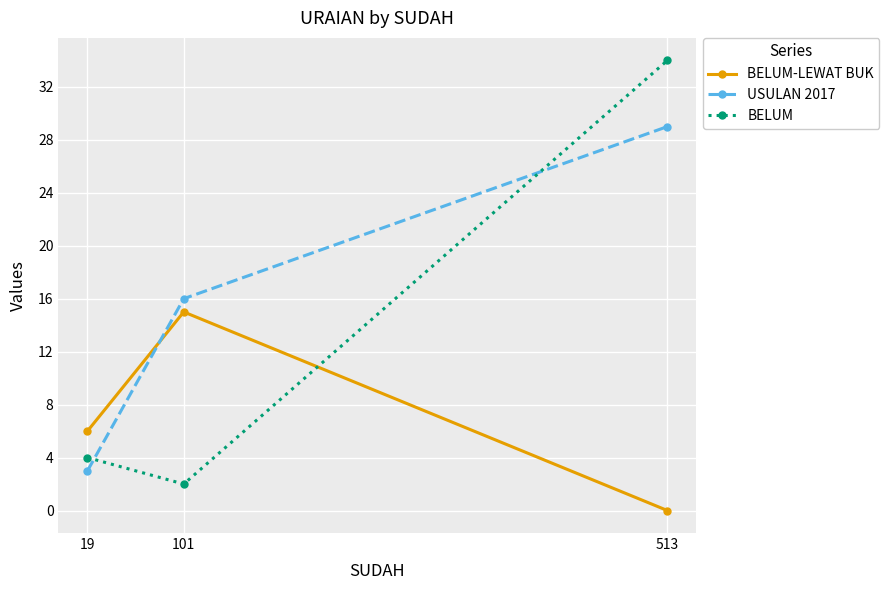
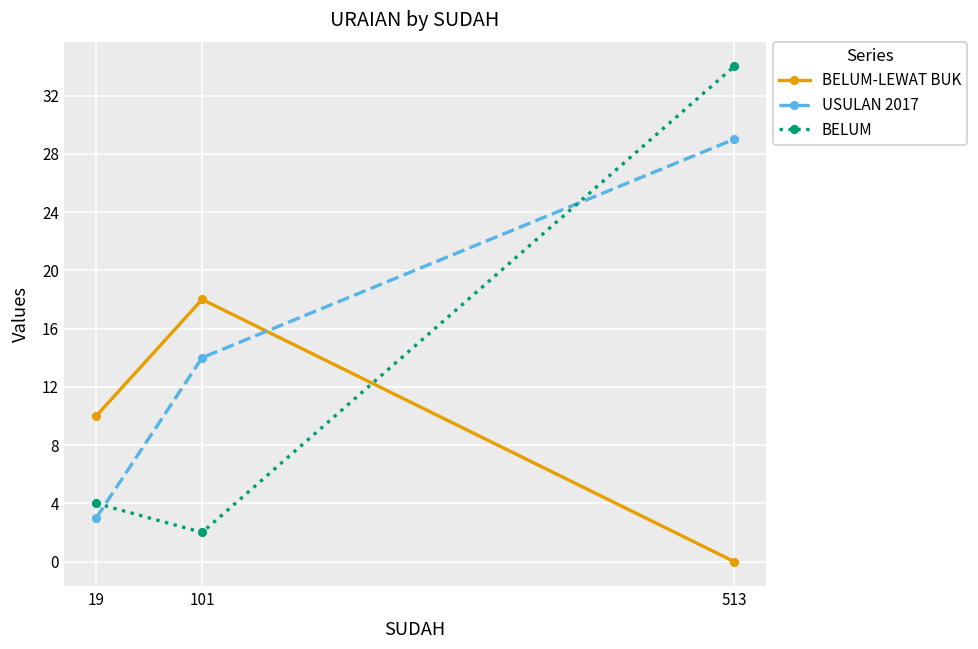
  {
    "BELUM-LEWAT BUK": {
-     "19": 6,
-     "101": 15,
+     "19": 10,
+     "101": 18,
      "513": 0
    },
    "USULAN 2017": {
      "19": 3,
-     "101": 16,
+     "101": 14,
      "513": 29
    },
    "BELUM": {
      "19": 4,
      "101": 2,
      "513": 34
    }
  }
